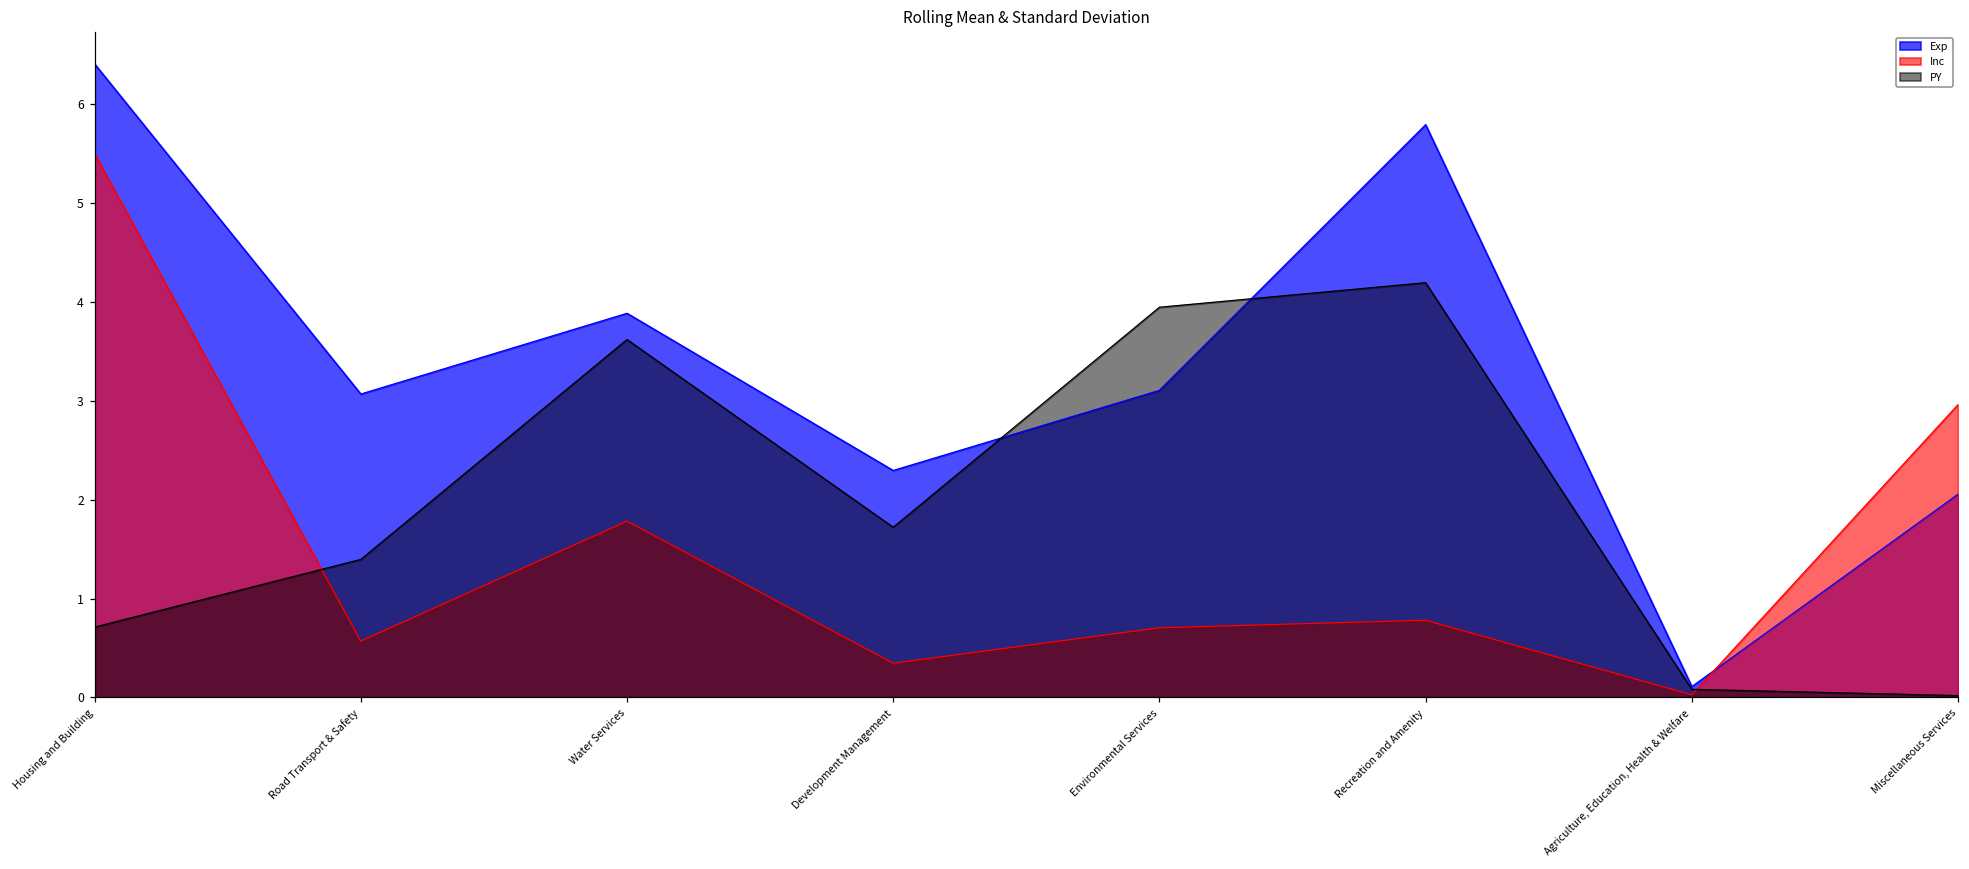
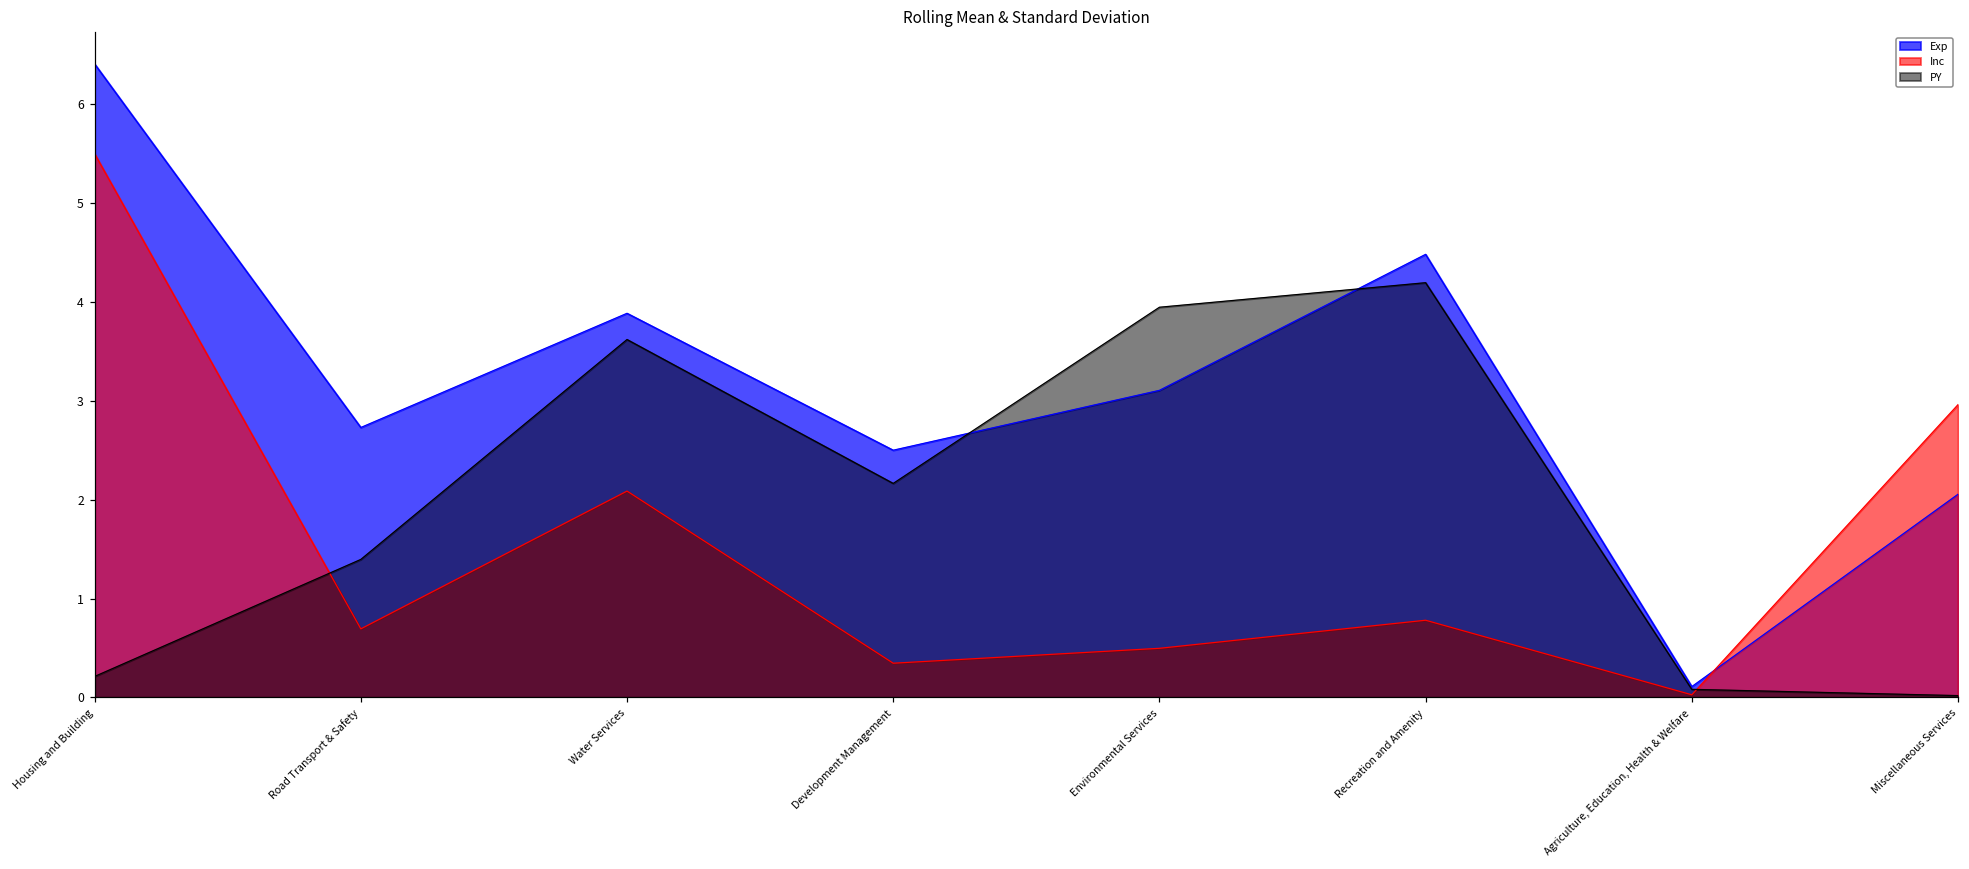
  {
    "Exp": {
      "Housing and Building": 6.4,
-     "Road Transport & Safety": 3.1,
+     "Road Transport & Safety": 2.7,
      "Water Services": 3.9,
-     "Development Management": 2.3,
+     "Development Management": 2.5,
      "Environmental Services": 3.1,
-     "Recreation and Amenity": 5.8,
+     "Recreation and Amenity": 4.5,
      "Miscellaneous Services": 2.1
    },
    "Inc": {
      "Housing and Building": 5.5,
-     "Road Transport & Safety": 0.6,
-     "Water Services": 1.8,
+     "Road Transport & Safety": 0.7,
+     "Water Services": 2.1,
      "Development Management": 0.3,
-     "Environmental Services": 0.7,
+     "Environmental Services": 0.5,
      "Recreation and Amenity": 0.8,
      "Agriculture, Education, Health & Welfare": 0.0,
      "Miscellaneous Services": 3.0
    },
    "PY": {
-     "Housing and Building": 0.7,
+     "Housing and Building": 0.2,
      "Road Transport & Safety": 1.4,
      "Water Services": 3.6,
-     "Development Management": 1.7,
+     "Development Management": 2.2,
      "Environmental Services": 3.9,
      "Recreation and Amenity": 4.2,
      "Miscellaneous Services": 0.0
    }
  }
